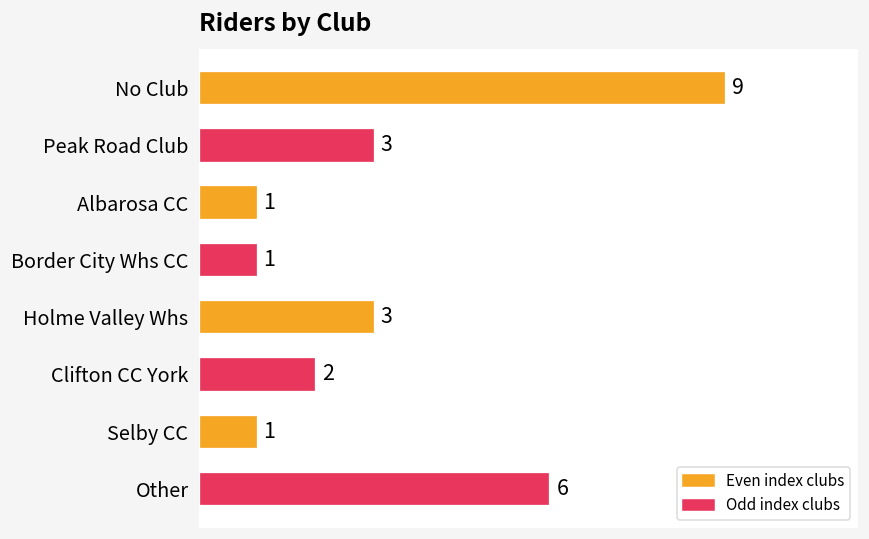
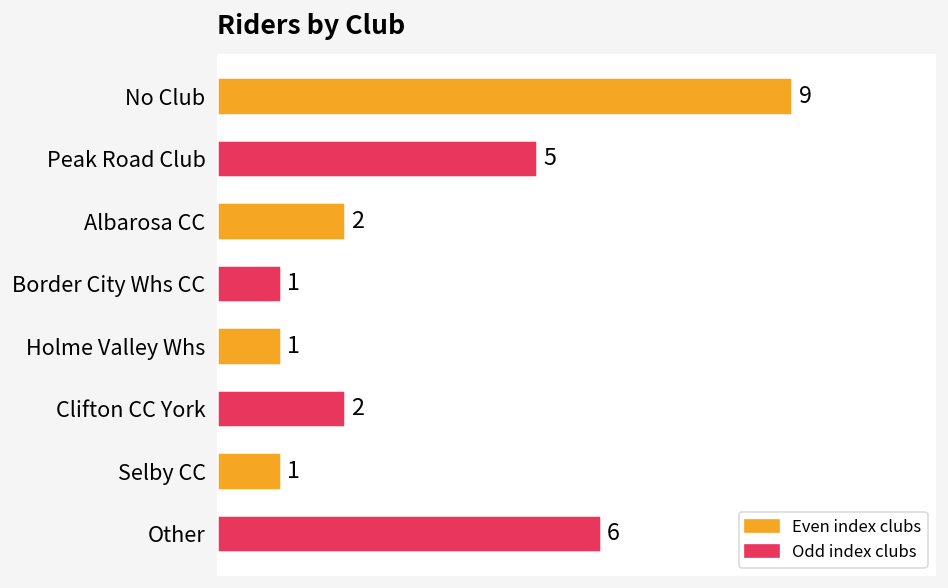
  {
    "No Club": 9,
-   "Peak Road Club": 3,
-   "Albarosa CC": 1,
+   "Peak Road Club": 5,
+   "Albarosa CC": 2,
    "Border City Whs CC": 1,
-   "Holme Valley Whs": 3,
+   "Holme Valley Whs": 1,
    "Clifton CC York": 2,
    "Selby CC": 1,
    "Other": 6
  }
